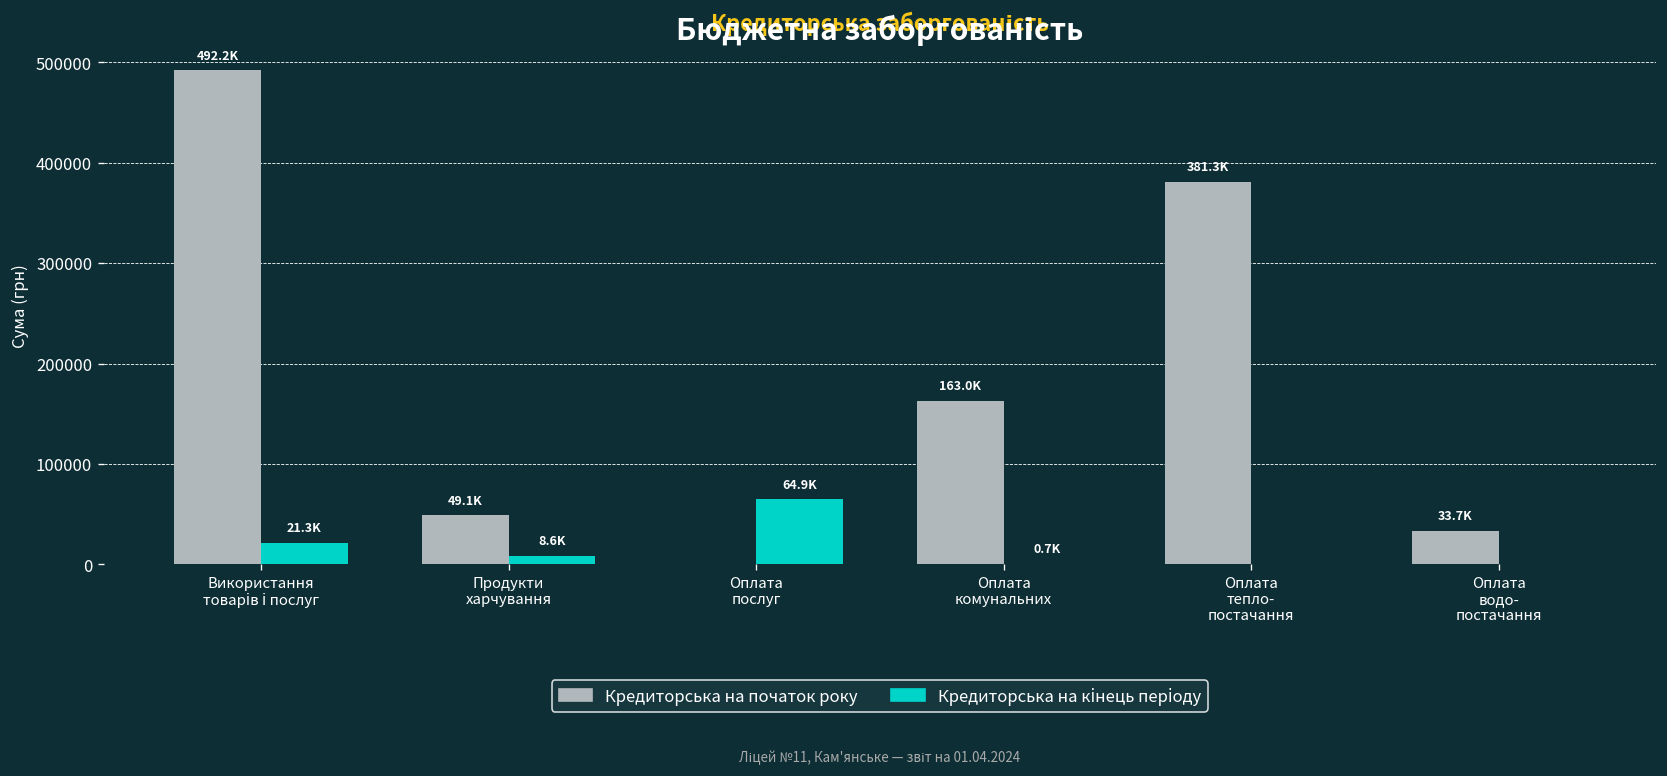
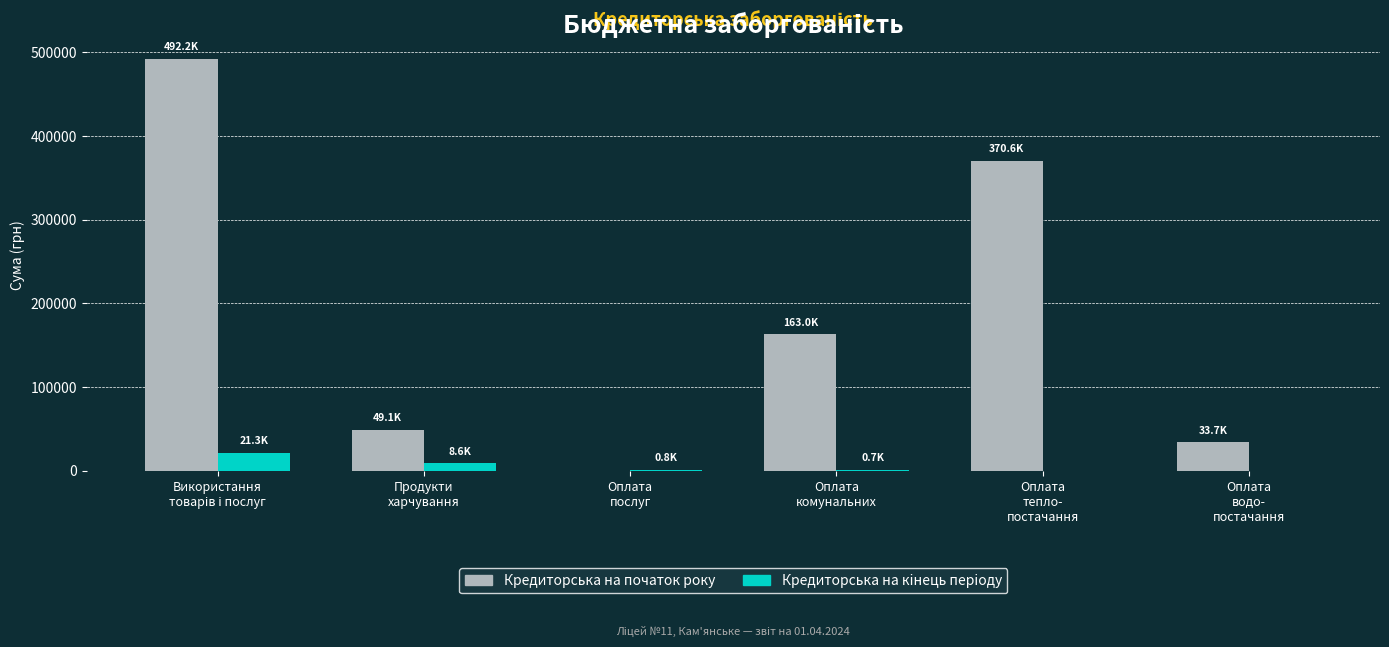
  {
    "Кредиторська на початок року": {
      "Використання товарів і послуг": "492.2K",
      "Продукти харчування": "49.1K",
      "Оплата комунальних": "163.0K",
-     "Оплата тепло- постачання": "381.3K",
+     "Оплата тепло- постачання": "370.6K",
      "Оплата водо- постачання": "33.7K"
    },
    "Кредиторська на кінець періоду": {
      "Використання товарів і послуг": "21.3K",
      "Продукти харчування": "8.6K",
-     "Оплата послуг": "64.9K",
+     "Оплата послуг": "0.8K",
      "Оплата комунальних": "0.7K"
    }
  }
